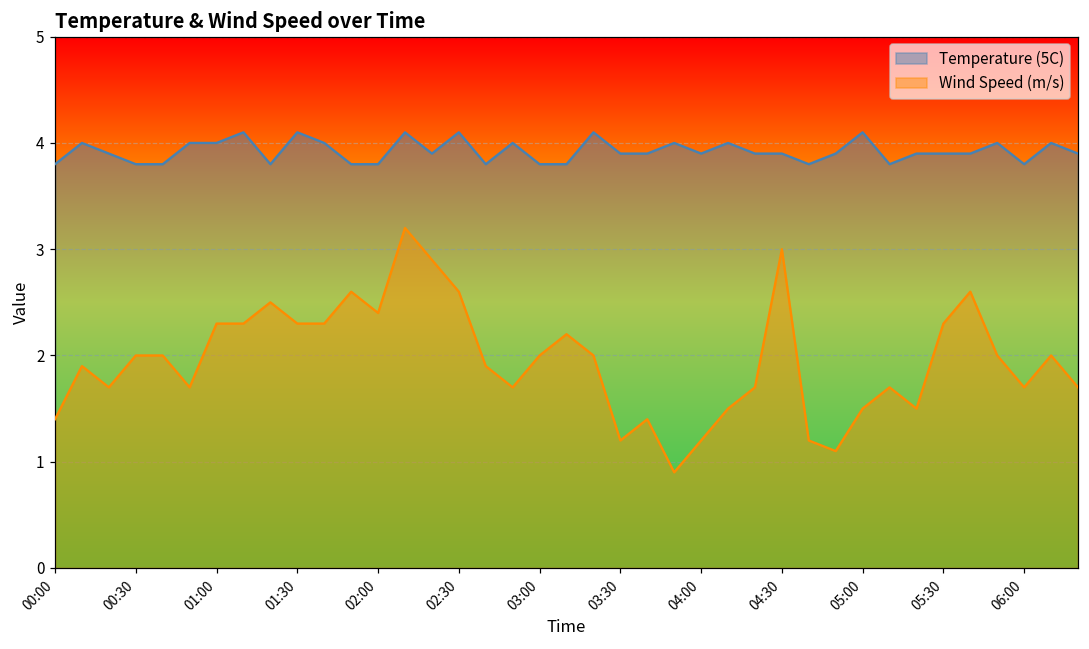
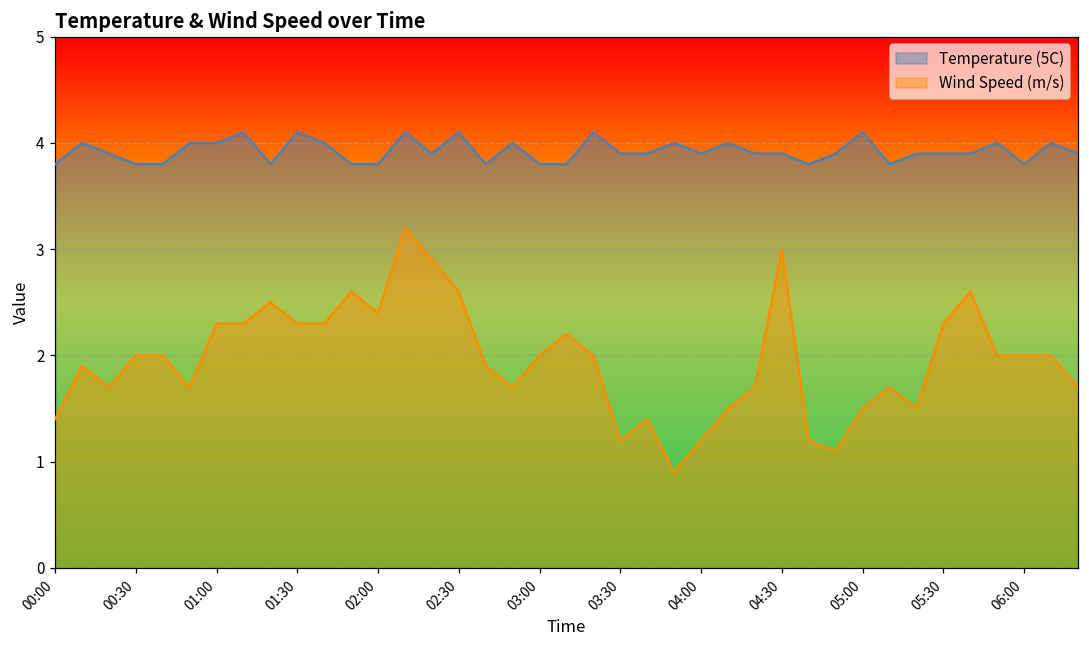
  {
    "Temperature (5C)": {
      "00:00": 3.8,
      "00:30": 3.8,
      "01:00": 4.0,
      "01:30": 4.1,
      "02:00": 3.8,
      "02:30": 4.1,
      "03:00": 3.8,
      "03:30": 3.9,
      "04:00": 3.9,
      "04:30": 3.9,
      "05:00": 4.1,
      "05:30": 3.9,
      "06:00": 3.8
    },
    "Wind Speed (m/s)": {
      "00:00": 1.4,
      "00:30": 2.0,
      "01:00": 2.3,
      "01:30": 2.3,
      "02:00": 2.4,
      "02:30": 2.6,
      "03:00": 2.0,
      "03:30": 1.2,
      "04:00": 1.2,
      "04:30": 3.0,
      "05:00": 1.5,
      "05:30": 2.3,
-     "06:00": 1.7
+     "06:00": 2.0
    }
  }
